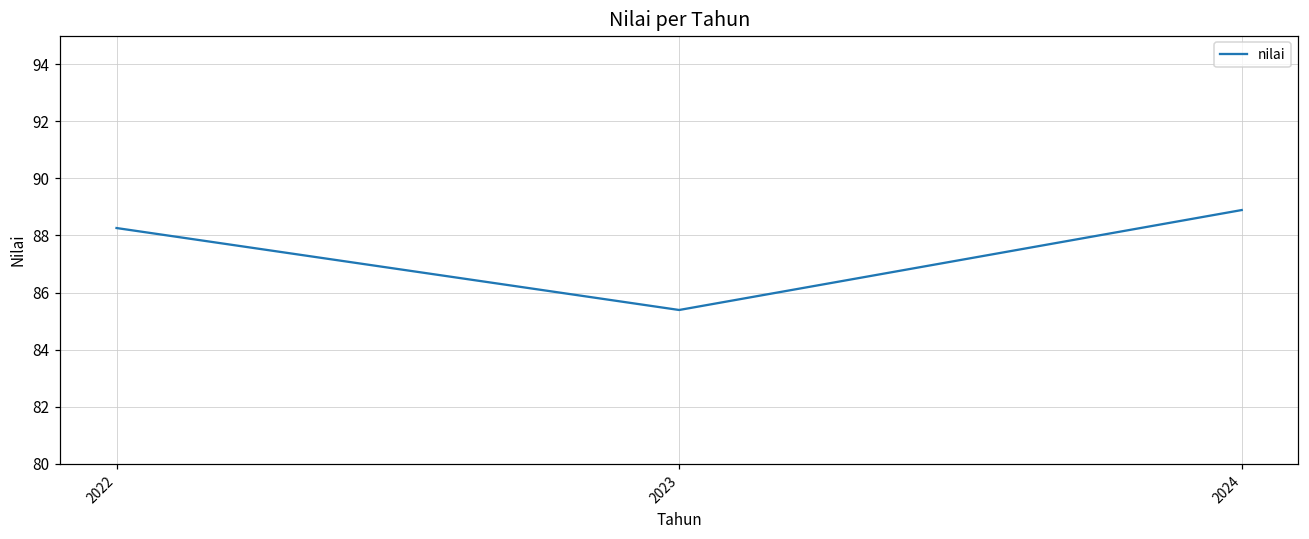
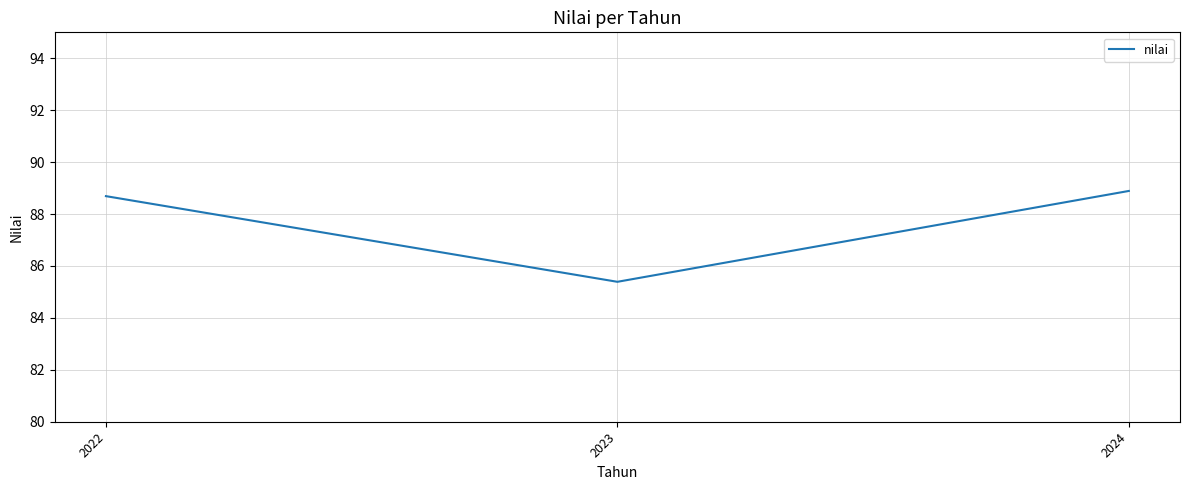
  {
-   "2022": 88.3,
+   "2022": 88.7,
    "2023": 85.4,
    "2024": 88.9
  }
